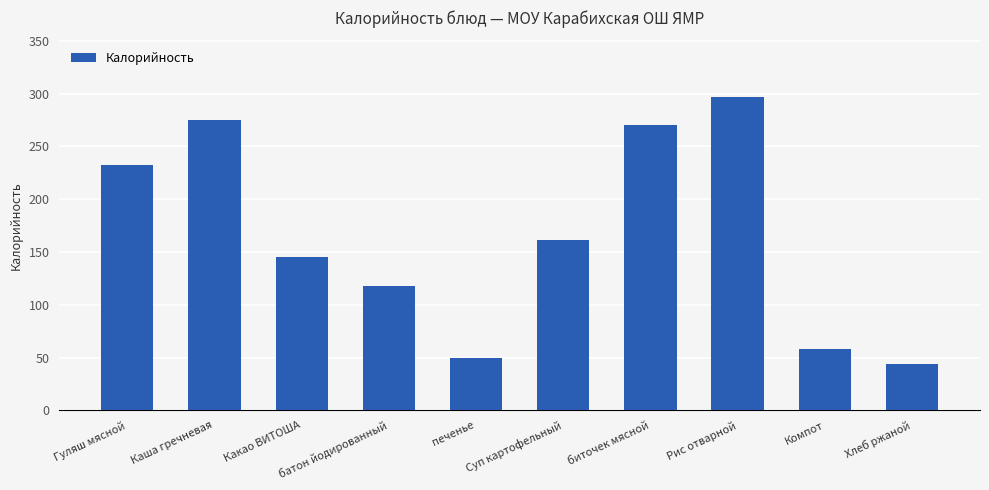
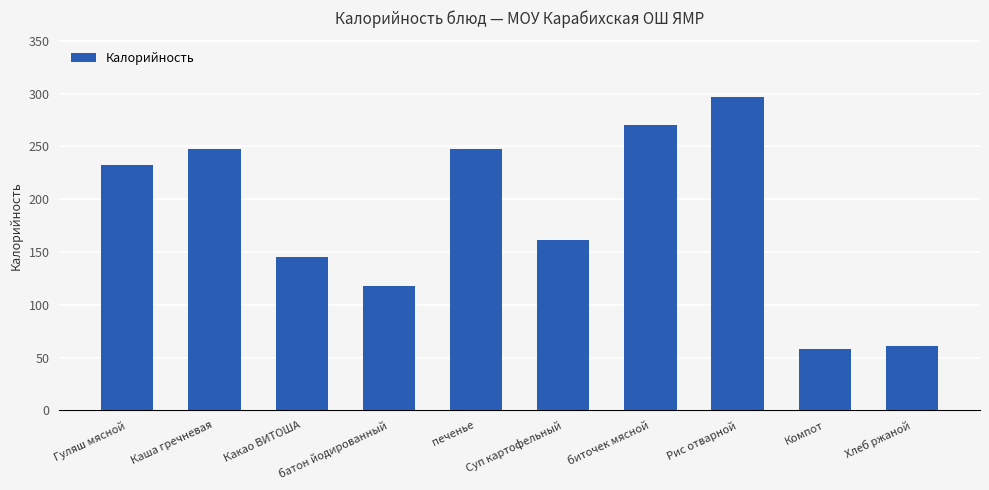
  {
    "Гуляш мясной": 232,
-   "Каша гречневая": 275,
+   "Каша гречневая": 248,
    "Какао ВИТОША": 145,
    "батон йодированный": 118,
-   "печенье": 50,
+   "печенье": 248,
    "Суп картофельный": 161,
    "биточек мясной": 270,
    "Рис отварной": 297,
    "Компот": 58,
-   "Хлеб ржаной": 44
+   "Хлеб ржаной": 61
  }
